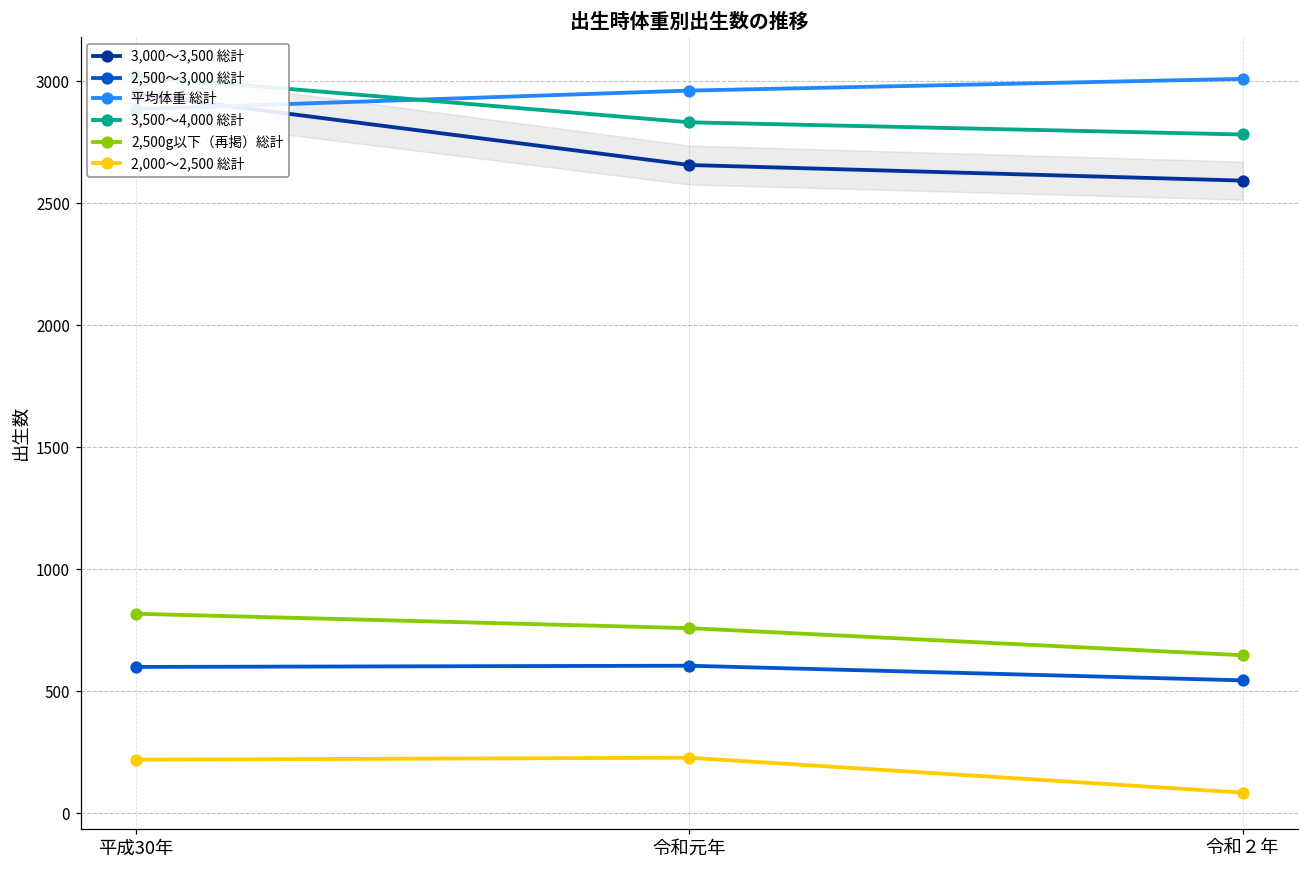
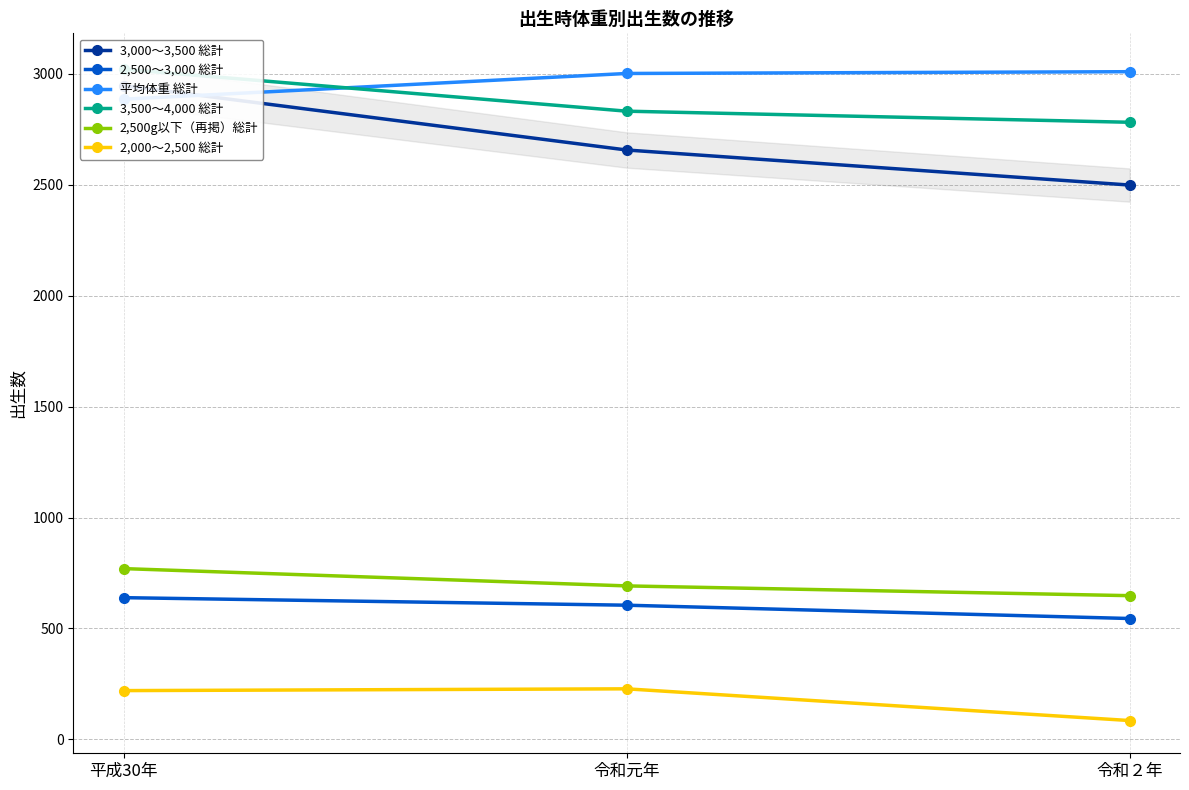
  {
    "3,000〜3,500 総計": {
      "令和元年": 2660,
-     "令和２年": 2590
+     "令和２年": 2500
    },
    "2,500〜3,000 総計": {
-     "平成30年": 600,
+     "平成30年": 640,
      "令和元年": 610,
      "令和２年": 550
    },
    "平均体重 総計": {
-     "令和元年": 2960,
+     "令和元年": 3000,
      "令和２年": 3010
    },
    "3,500〜4,000 総計": {
      "令和元年": 2830,
      "令和２年": 2780
    },
    "2,500g以下（再掲）総計": {
-     "平成30年": 820,
-     "令和元年": 760,
+     "平成30年": 770,
+     "令和元年": 690,
      "令和２年": 650
    },
    "2,000〜2,500 総計": {
      "平成30年": 220,
      "令和元年": 230,
      "令和２年": 90
    }
  }
